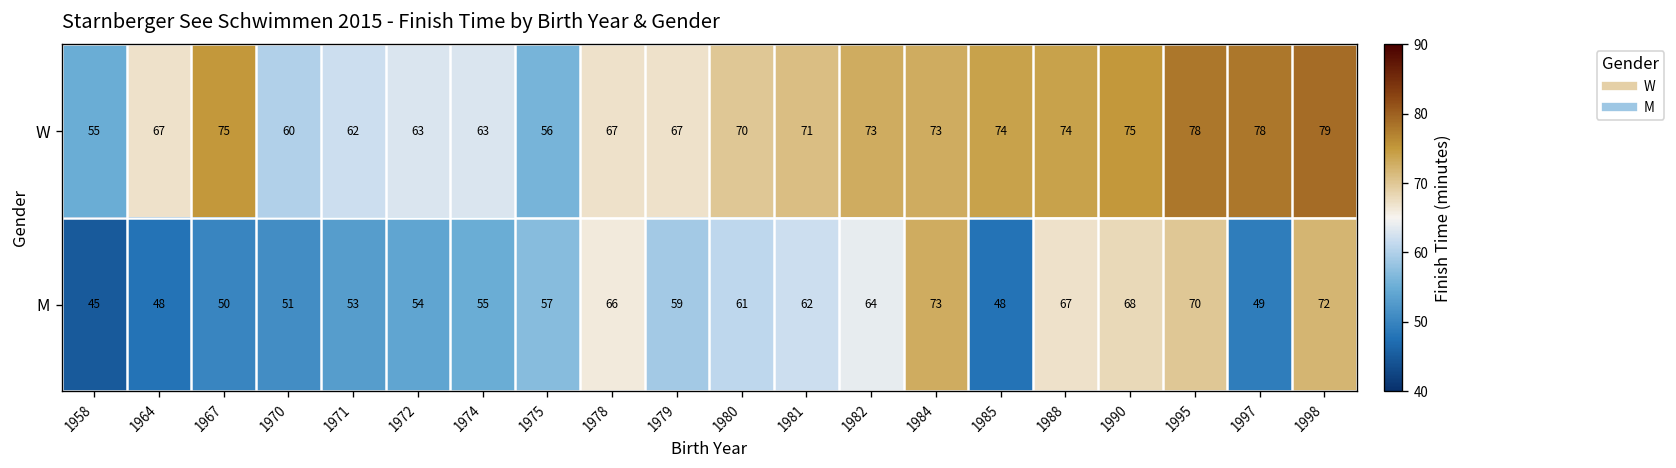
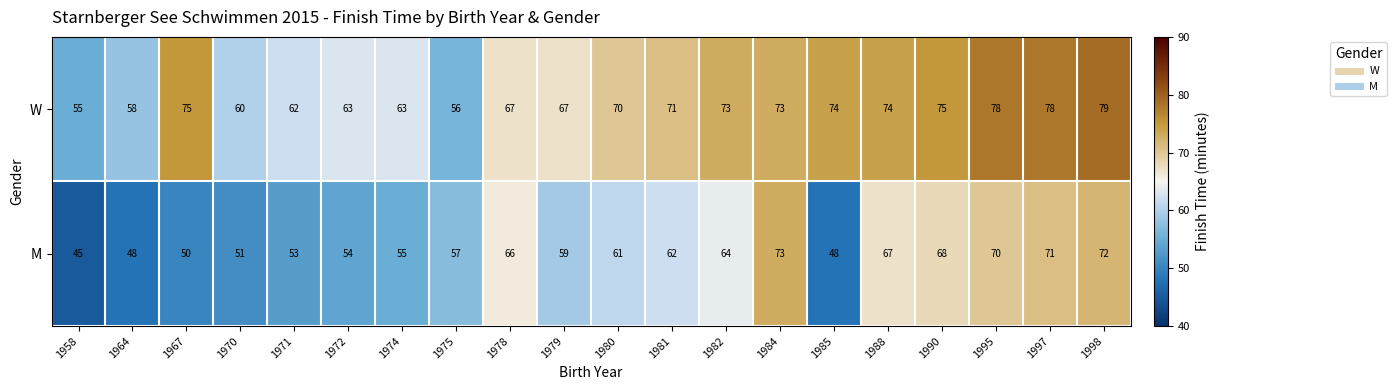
  {
    "W": {
      "1958": 55,
-     "1964": 67,
+     "1964": 58,
      "1967": 75,
      "1970": 60,
      "1971": 62,
      "1972": 63,
      "1974": 63,
      "1975": 56,
      "1978": 67,
      "1979": 67,
      "1980": 70,
      "1981": 71,
      "1982": 73,
      "1984": 73,
      "1985": 74,
      "1988": 74,
      "1990": 75,
      "1995": 78,
      "1997": 78,
      "1998": 79
    },
    "M": {
      "1958": 45,
      "1964": 48,
      "1967": 50,
      "1970": 51,
      "1971": 53,
      "1972": 54,
      "1974": 55,
      "1975": 57,
      "1978": 66,
      "1979": 59,
      "1980": 61,
      "1981": 62,
      "1982": 64,
      "1984": 73,
      "1985": 48,
      "1988": 67,
      "1990": 68,
      "1995": 70,
-     "1997": 49,
+     "1997": 71,
      "1998": 72
    }
  }
